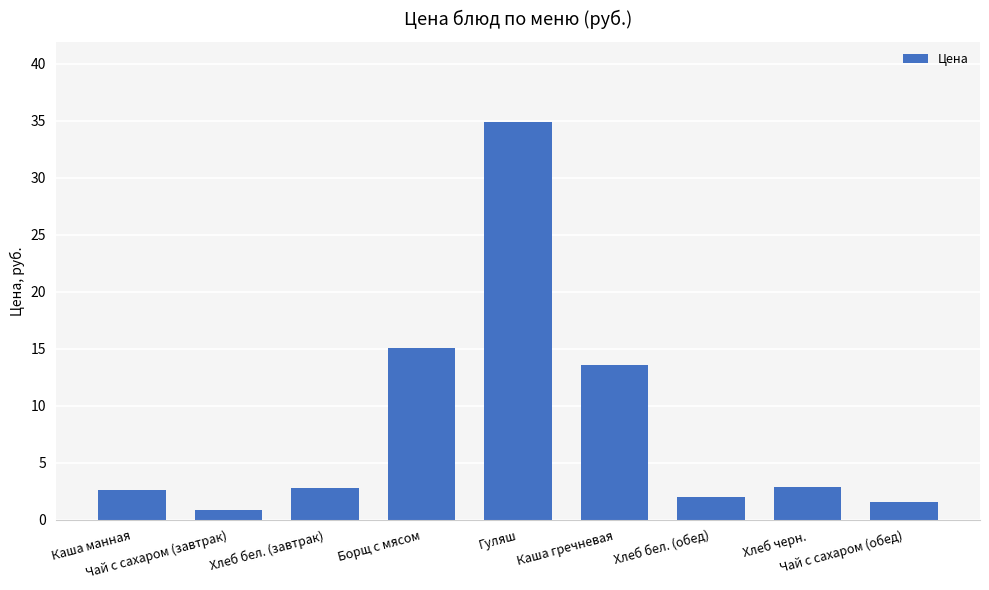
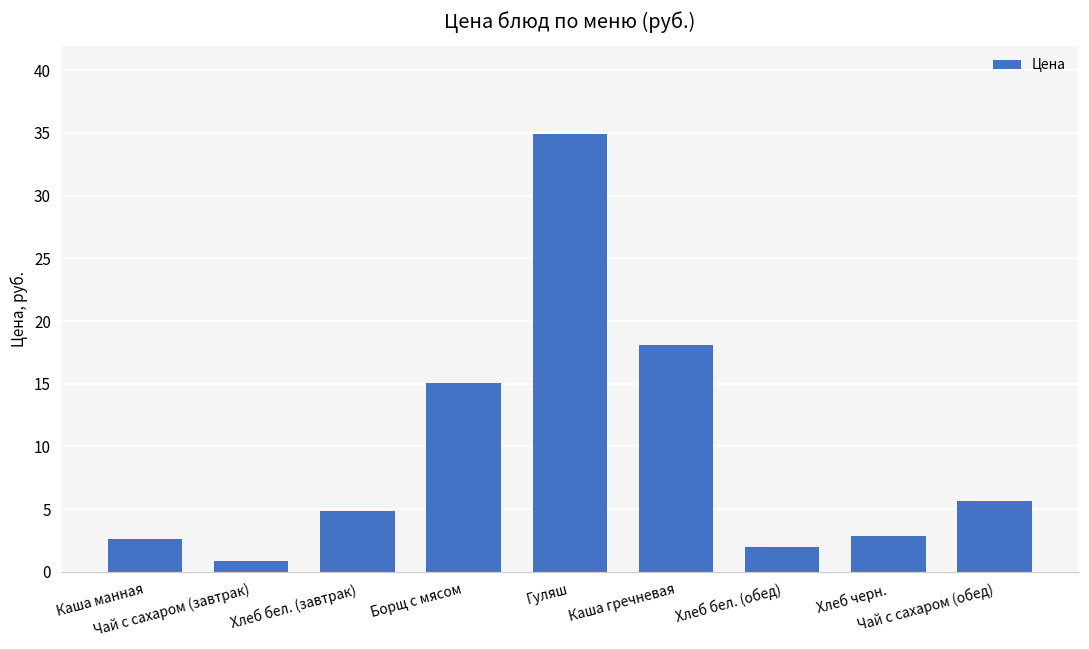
  {
    "Каша манная": 2.7,
    "Чай с сахаром (завтрак)": 0.8,
-   "Хлеб бел. (завтрак)": 2.8,
+   "Хлеб бел. (завтрак)": 4.8,
    "Борщ с мясом": 15.0,
    "Гуляш": 34.9,
-   "Каша гречневая": 13.6,
+   "Каша гречневая": 18.1,
    "Хлеб бел. (обед)": 2.0,
    "Хлеб черн.": 2.9,
-   "Чай с сахаром (обед)": 1.6
+   "Чай с сахаром (обед)": 5.7
  }
